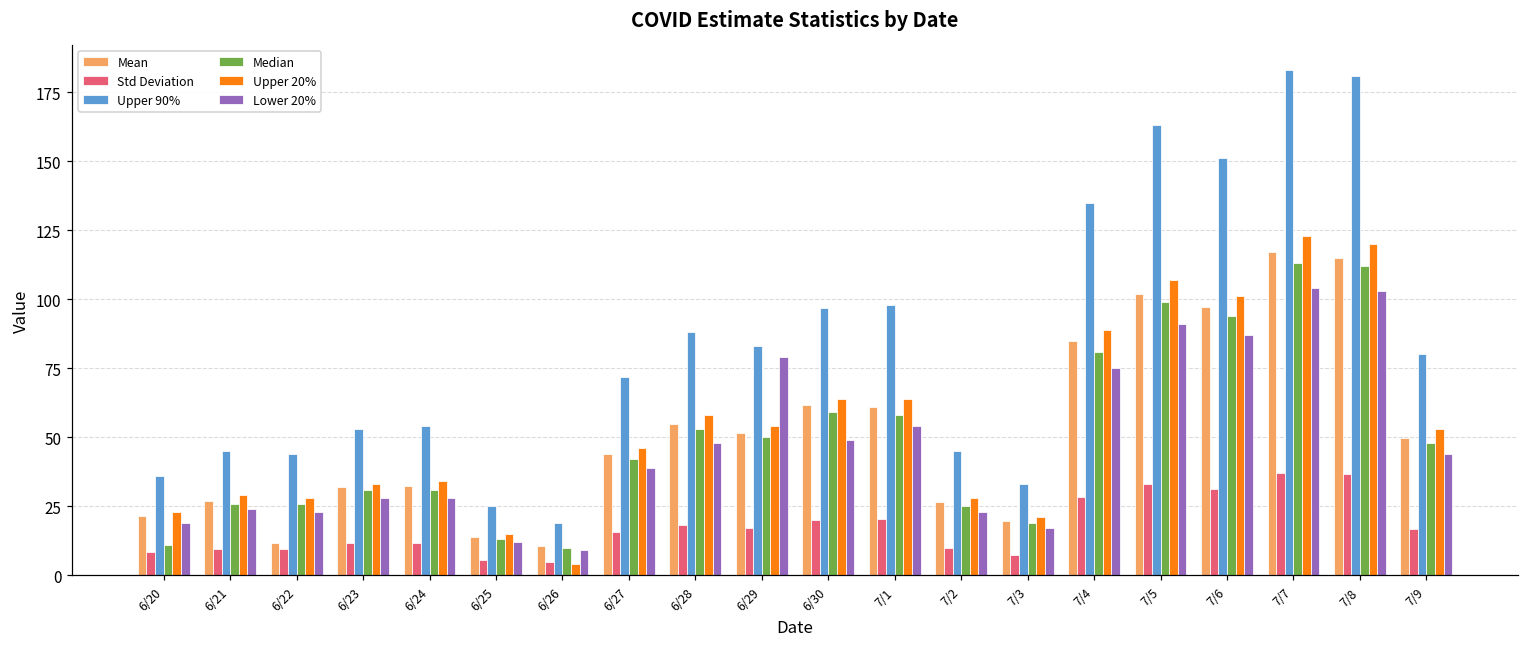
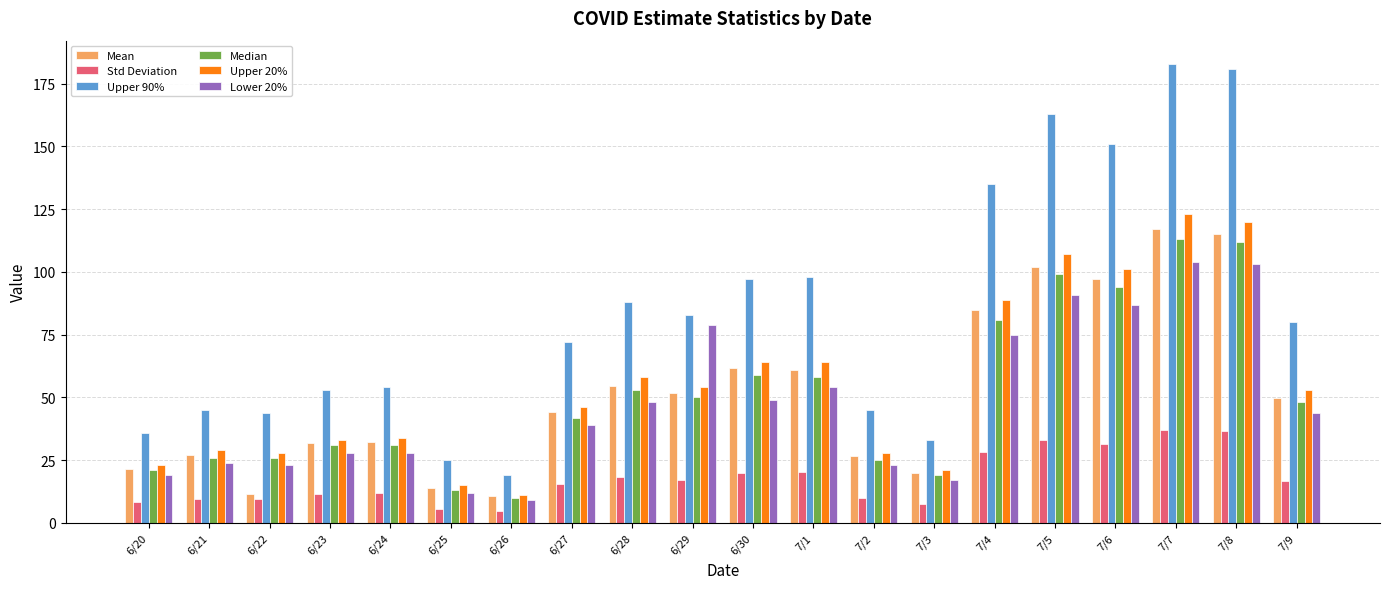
  {
    "Mean": {
      "6/20": 22,
      "6/21": 27,
      "6/22": 12,
      "6/23": 32,
      "6/24": 32,
      "6/25": 14,
      "6/26": 11,
      "6/27": 44,
      "6/28": 55,
      "6/29": 52,
      "6/30": 62,
      "7/1": 61,
      "7/2": 26,
      "7/3": 20,
      "7/4": 85,
      "7/5": 102,
      "7/6": 97,
      "7/7": 117,
      "7/8": 115,
      "7/9": 50
    },
    "Std Deviation": {
      "6/20": 8,
      "6/21": 10,
      "6/22": 9,
      "6/23": 12,
      "6/24": 12,
      "6/25": 6,
      "6/26": 5,
      "6/27": 16,
      "6/28": 18,
      "6/29": 17,
      "6/30": 20,
      "7/1": 20,
      "7/2": 10,
      "7/3": 7,
      "7/4": 28,
      "7/5": 33,
      "7/6": 31,
      "7/7": 37,
      "7/8": 37,
      "7/9": 17
    },
    "Upper 90%": {
      "6/20": 36,
      "6/21": 45,
      "6/22": 44,
      "6/23": 53,
      "6/24": 54,
      "6/25": 25,
      "6/26": 19,
      "6/27": 72,
      "6/28": 88,
      "6/29": 83,
      "6/30": 97,
      "7/1": 98,
      "7/2": 45,
      "7/3": 33,
      "7/4": 135,
      "7/5": 163,
      "7/6": 151,
      "7/7": 183,
      "7/8": 181,
      "7/9": 80
    },
    "Median": {
-     "6/20": 11,
+     "6/20": 21,
      "6/21": 26,
      "6/22": 26,
      "6/23": 31,
      "6/24": 31,
      "6/25": 13,
      "6/26": 10,
      "6/27": 42,
      "6/28": 53,
      "6/29": 50,
      "6/30": 59,
      "7/1": 58,
      "7/2": 25,
      "7/3": 19,
      "7/4": 81,
      "7/5": 99,
      "7/6": 94,
      "7/7": 113,
      "7/8": 112,
      "7/9": 48
    },
    "Upper 20%": {
      "6/20": 23,
      "6/21": 29,
      "6/22": 28,
      "6/23": 33,
      "6/24": 34,
      "6/25": 15,
-     "6/26": 4,
+     "6/26": 11,
      "6/27": 46,
      "6/28": 58,
      "6/29": 54,
      "6/30": 64,
      "7/1": 64,
      "7/2": 28,
      "7/3": 21,
      "7/4": 89,
      "7/5": 107,
      "7/6": 101,
      "7/7": 123,
      "7/8": 120,
      "7/9": 53
    },
    "Lower 20%": {
      "6/20": 19,
      "6/21": 24,
      "6/22": 23,
      "6/23": 28,
      "6/24": 28,
      "6/25": 12,
      "6/26": 9,
      "6/27": 39,
      "6/28": 48,
      "6/29": 79,
      "6/30": 49,
      "7/1": 54,
      "7/2": 23,
      "7/3": 17,
      "7/4": 75,
      "7/5": 91,
      "7/6": 87,
      "7/7": 104,
      "7/8": 103,
      "7/9": 44
    }
  }
